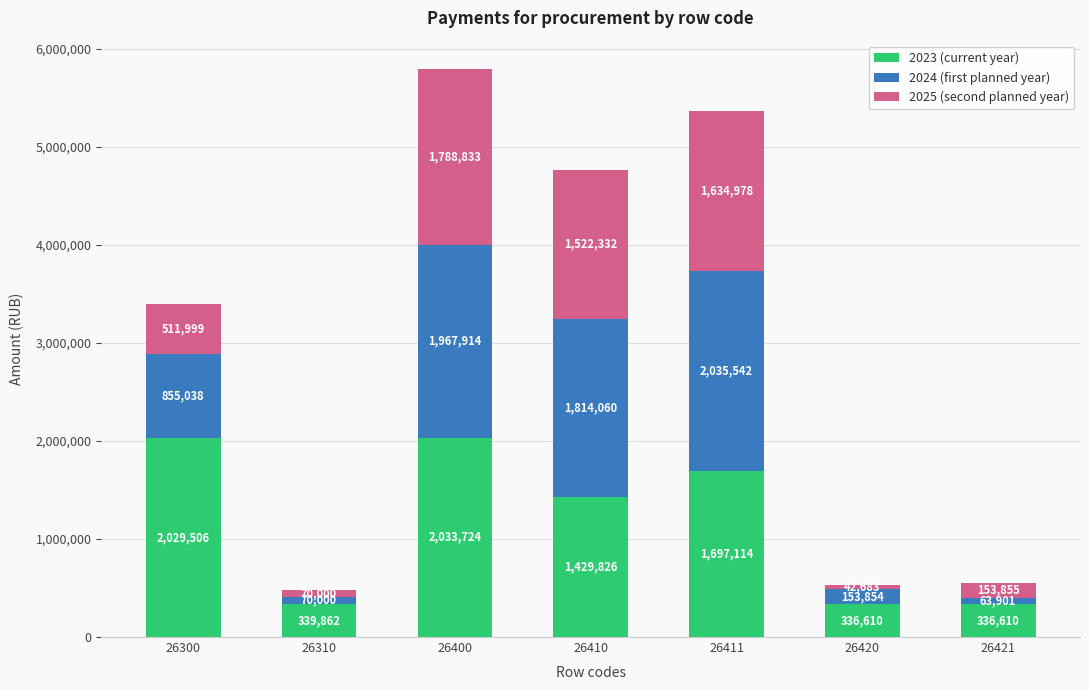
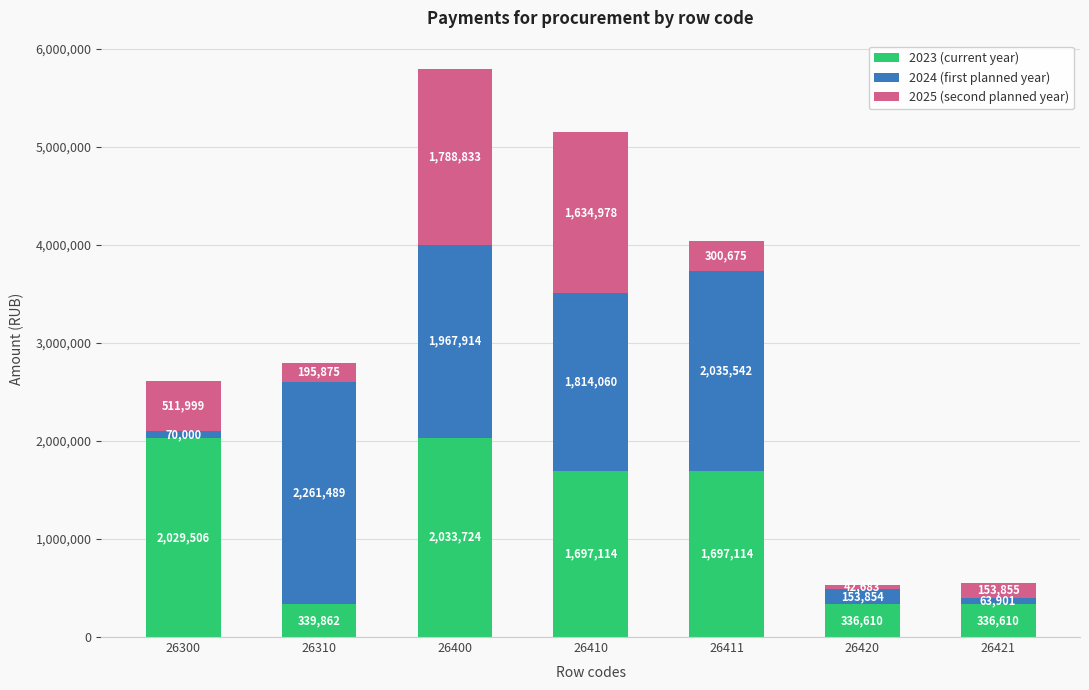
  {
    "2023 (current year)": {
      "26300": "2,029,506",
      "26310": "339,862",
      "26400": "2,033,724",
-     "26410": "1,429,826",
+     "26410": "1,697,114",
      "26411": "1,697,114",
      "26420": "336,610",
      "26421": "336,610"
    },
    "2024 (first planned year)": {
-     "26300": "855,038",
-     "26310": "70,000",
+     "26300": "70,000",
+     "26310": "2,261,489",
      "26400": "1,967,914",
      "26410": "1,814,060",
      "26411": "2,035,542"
    },
    "2025 (second planned year)": {
      "26300": "511,999",
-     "26310": "100,000",
+     "26310": "200,000",
      "26400": "1,788,833",
-     "26410": "1,522,332",
-     "26411": "1,634,978"
+     "26410": "1,634,978",
+     "26411": "300,675"
    }
  }
